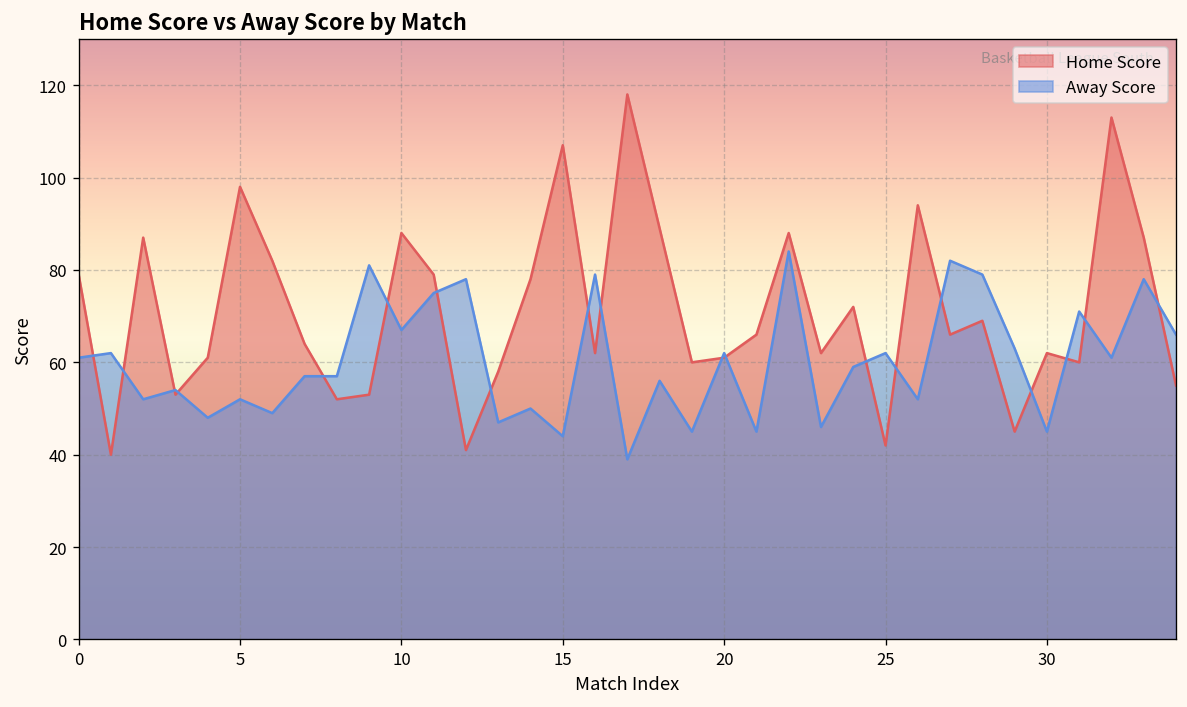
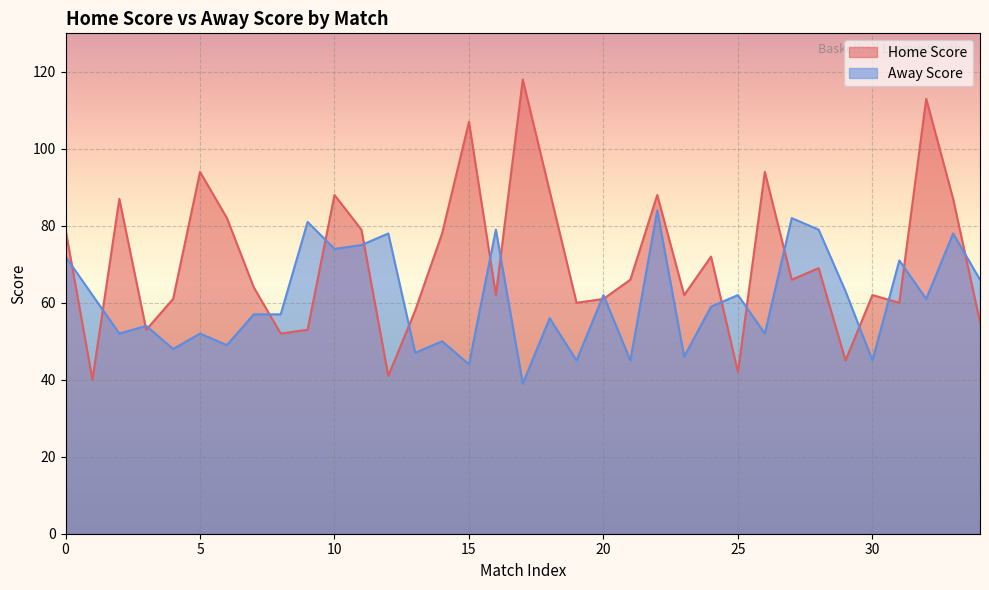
  {
    "Home Score": {
      "0": 79,
-     "5": 98,
+     "5": 94,
      "10": 88,
      "15": 107,
      "20": 61,
      "25": 42,
      "30": 62
    },
    "Away Score": {
-     "0": 61,
+     "0": 72,
      "5": 52,
-     "10": 67,
+     "10": 74,
      "15": 44,
      "20": 62,
      "25": 62,
      "30": 45
    }
  }
